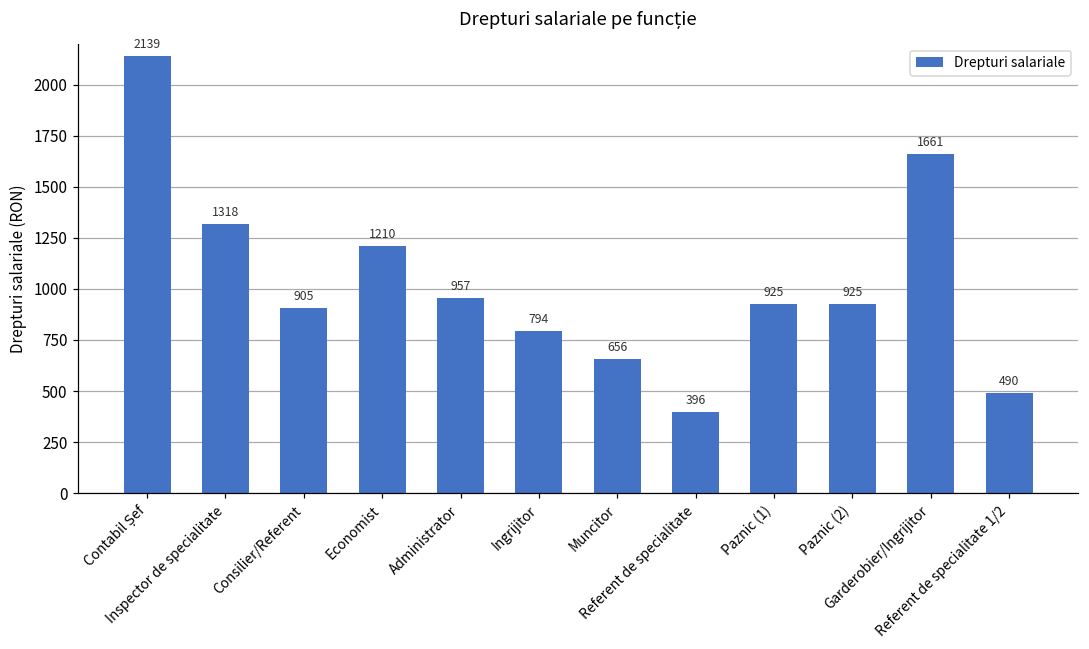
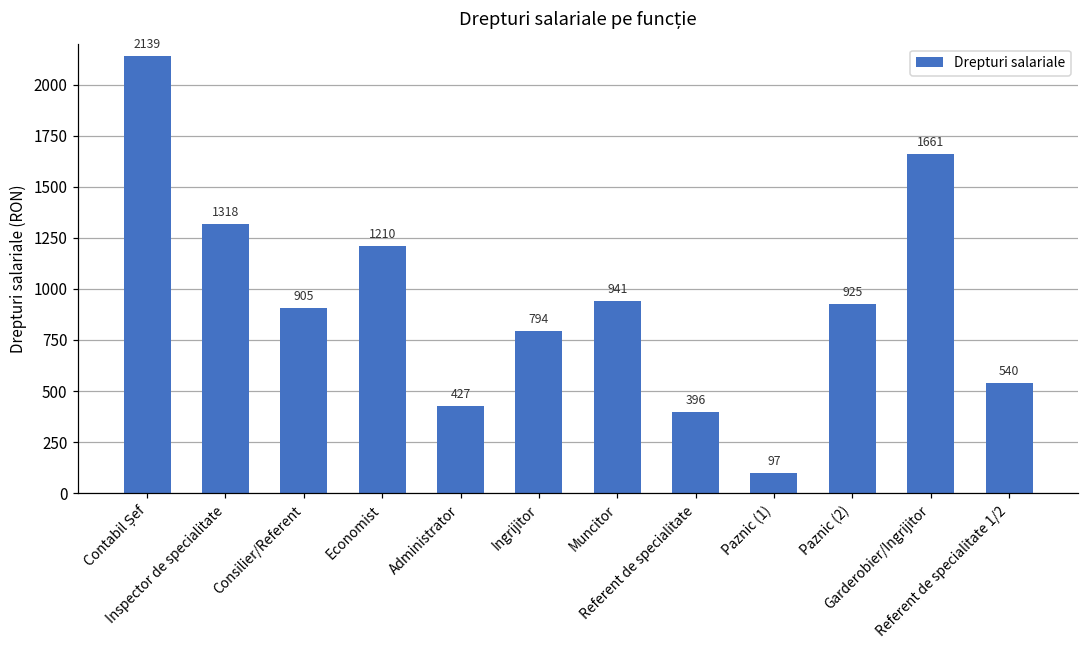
  {
    "Contabil Șef": 2139,
    "Inspector de specialitate": 1318,
    "Consilier/Referent": 905,
    "Economist": 1210,
-   "Administrator": 957,
+   "Administrator": 427,
    "Ingrijitor": 794,
-   "Muncitor": 656,
+   "Muncitor": 941,
    "Referent de specialitate": 396,
-   "Paznic (1)": 925,
+   "Paznic (1)": 97,
    "Paznic (2)": 925,
    "Garderobier/Ingrijitor": 1661,
-   "Referent de specialitate 1/2": 490
+   "Referent de specialitate 1/2": 540
  }
